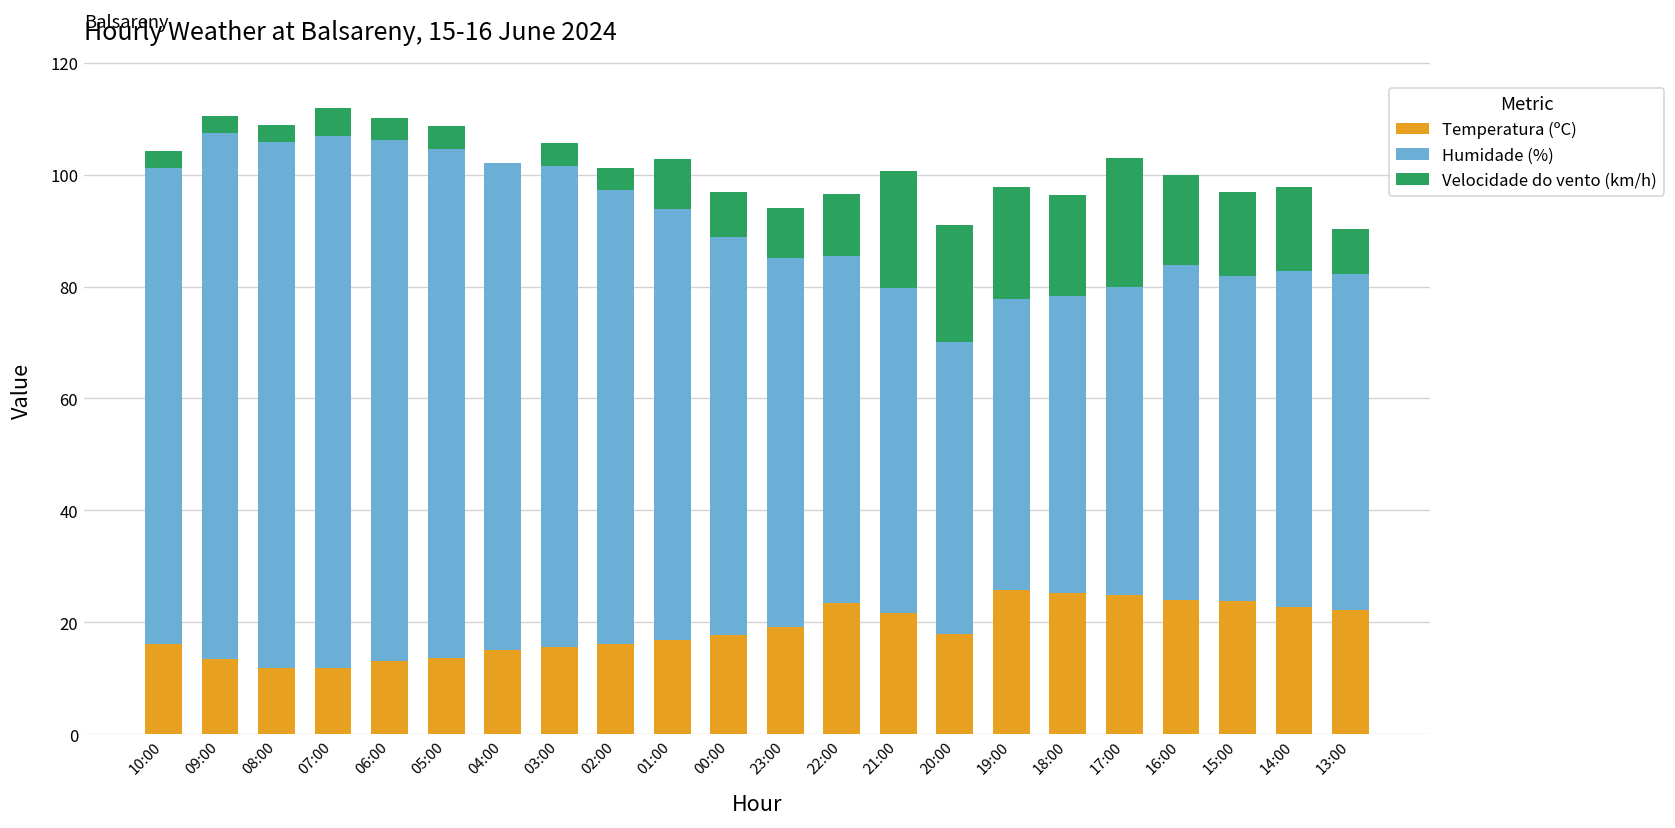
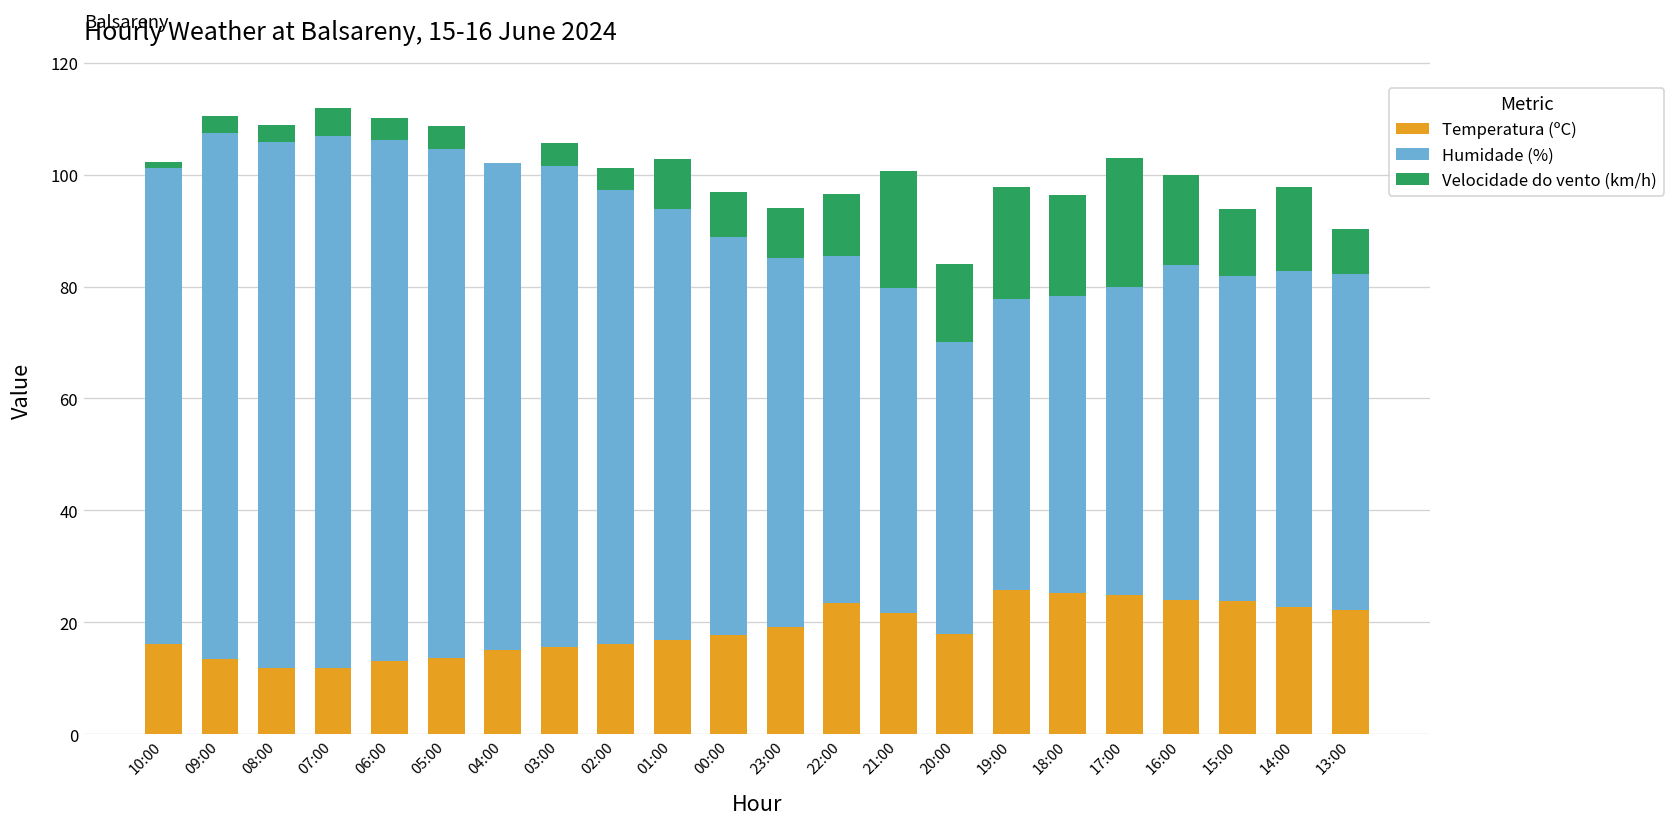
  {
    "Temperatura (ºC)": {
      "10:00": 16,
      "09:00": 13,
      "08:00": 12,
      "07:00": 12,
      "06:00": 13,
      "05:00": 14,
      "04:00": 15,
      "03:00": 16,
      "02:00": 16,
      "01:00": 17,
      "00:00": 18,
      "23:00": 19,
      "22:00": 24,
      "21:00": 22,
      "20:00": 18,
      "19:00": 26,
      "18:00": 25,
      "17:00": 25,
      "16:00": 24,
      "15:00": 24,
      "14:00": 23,
      "13:00": 22
    },
    "Humidade (%)": {
      "10:00": 85,
      "09:00": 94,
      "08:00": 94,
      "07:00": 95,
      "06:00": 93,
      "05:00": 91,
      "04:00": 87,
      "03:00": 86,
      "02:00": 81,
      "01:00": 77,
      "00:00": 71,
      "23:00": 66,
      "22:00": 62,
      "21:00": 58,
      "20:00": 52,
      "19:00": 52,
      "18:00": 53,
      "17:00": 55,
      "16:00": 60,
      "15:00": 58,
      "14:00": 60,
      "13:00": 60
    },
    "Velocidade do vento (km/h)": {
-     "10:00": 3,
+     "10:00": 1,
      "09:00": 3,
      "08:00": 3,
      "07:00": 5,
      "06:00": 4,
      "05:00": 4,
      "04:00": 0,
      "03:00": 4,
      "02:00": 4,
      "01:00": 9,
      "00:00": 8,
      "23:00": 9,
      "22:00": 11,
      "21:00": 21,
-     "20:00": 21,
+     "20:00": 14,
      "19:00": 20,
      "18:00": 18,
      "17:00": 23,
      "16:00": 16,
-     "15:00": 15,
+     "15:00": 12,
      "14:00": 15,
      "13:00": 8
    }
  }
